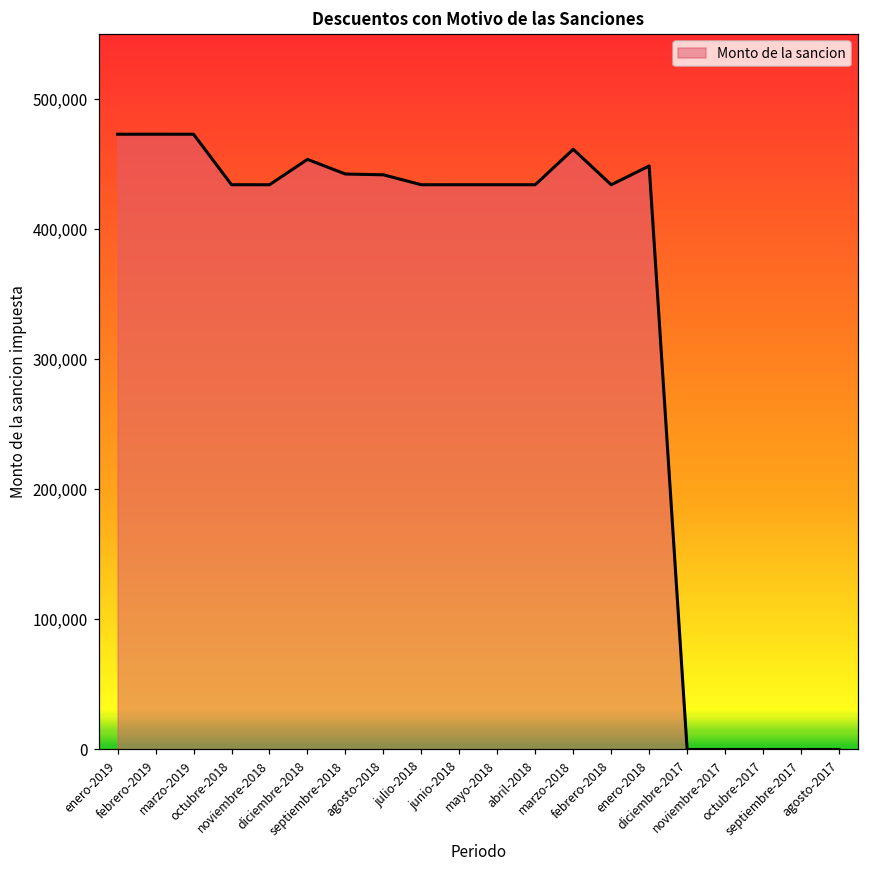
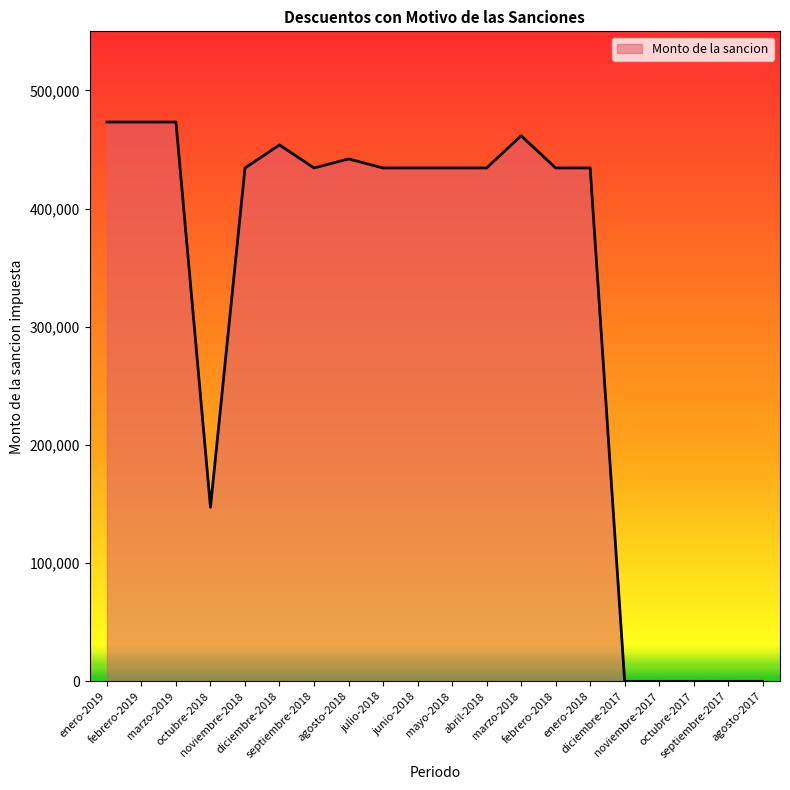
  {
    "enero-2019": "473,000",
    "febrero-2019": "473,000",
    "marzo-2019": "473,000",
-   "octubre-2018": "434,000",
+   "octubre-2018": "147,000",
    "noviembre-2018": "434,000",
    "diciembre-2018": "454,000",
-   "septiembre-2018": "443,000",
+   "septiembre-2018": "434,000",
    "agosto-2018": "442,000",
    "julio-2018": "434,000",
    "junio-2018": "434,000",
    "mayo-2018": "434,000",
    "abril-2018": "434,000",
    "marzo-2018": "462,000",
    "febrero-2018": "434,000",
-   "enero-2018": "449,000",
+   "enero-2018": "434,000",
    "diciembre-2017": "0",
    "noviembre-2017": "0",
    "octubre-2017": "0",
    "septiembre-2017": "0",
    "agosto-2017": "0"
  }
